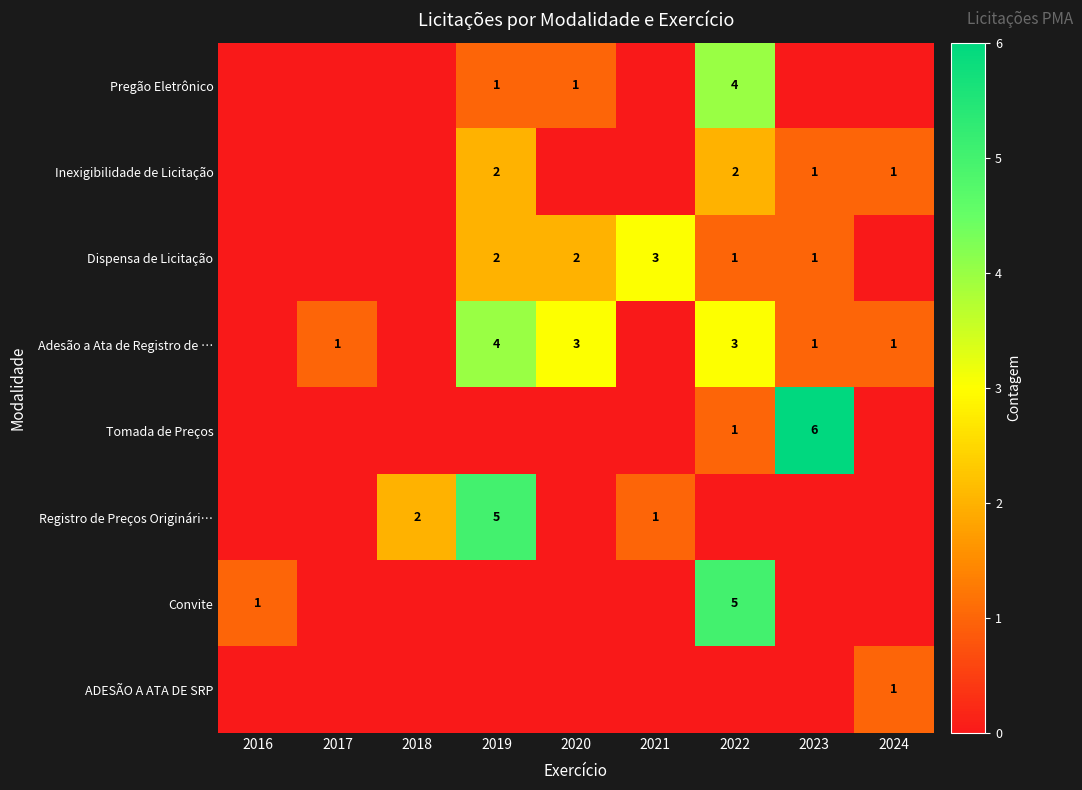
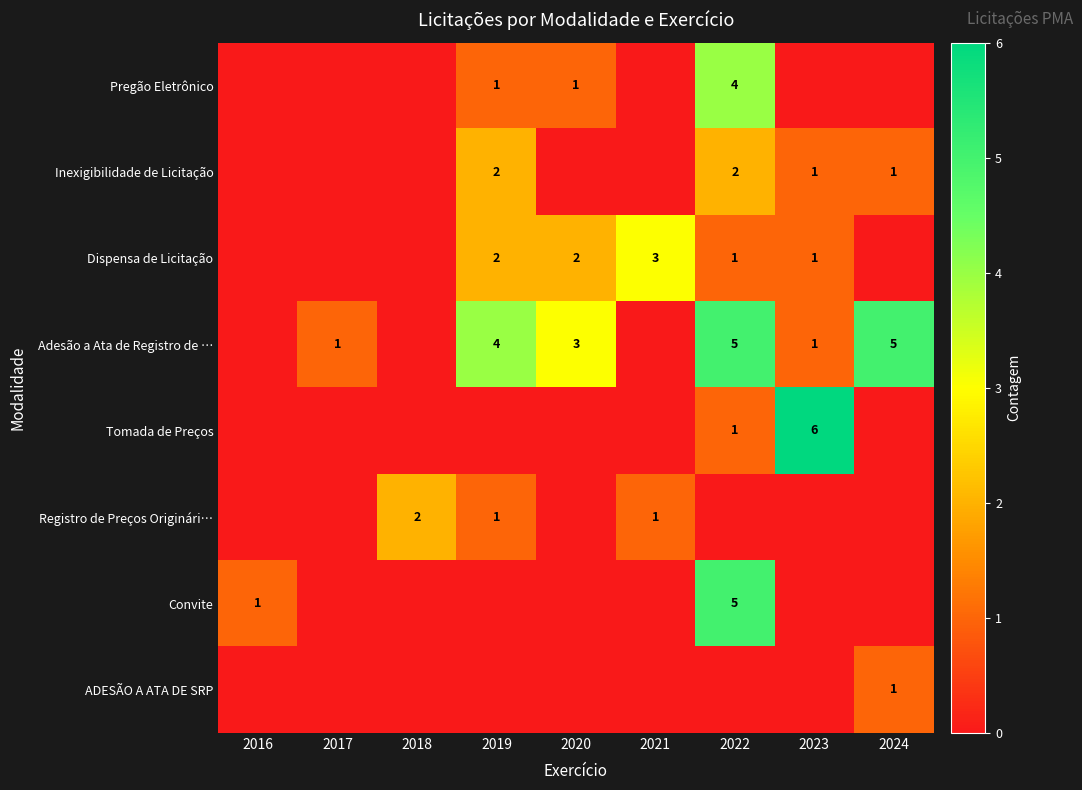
  {
    "Pregão Eletrônico": {
      "2019": 1,
      "2020": 1,
      "2022": 4
    },
    "Inexigibilidade de Licitação": {
      "2019": 2,
      "2022": 2,
      "2023": 1,
      "2024": 1
    },
    "Dispensa de Licitação": {
      "2019": 2,
      "2020": 2,
      "2021": 3,
      "2022": 1,
      "2023": 1
    },
    "Adesão a Ata de Registro de …": {
      "2017": 1,
      "2019": 4,
      "2020": 3,
-     "2022": 3,
+     "2022": 5,
      "2023": 1,
-     "2024": 1
+     "2024": 5
    },
    "Tomada de Preços": {
      "2022": 1,
      "2023": 6
    },
    "Registro de Preços Originári…": {
      "2018": 2,
-     "2019": 5,
+     "2019": 1,
      "2021": 1
    },
    "Convite": {
      "2016": 1,
      "2022": 5
    },
    "ADESÃO A ATA DE SRP": {
      "2024": 1
    }
  }
